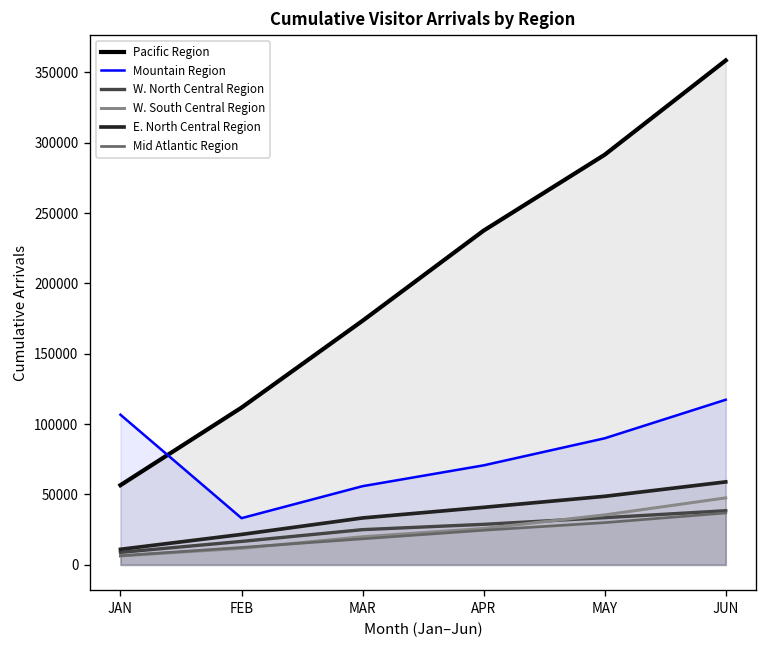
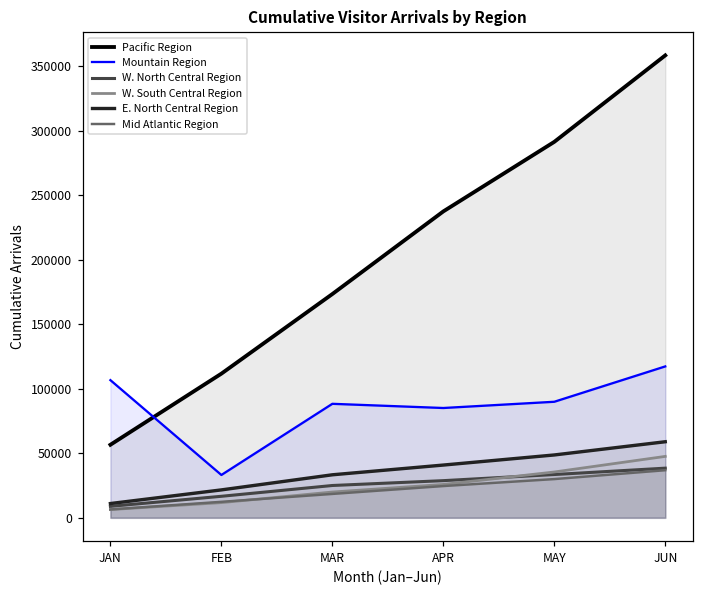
  {
    "Mountain Region": {
      "JAN": 107000,
      "FEB": 33000,
-     "MAR": 56000,
-     "APR": 71000,
+     "MAR": 88000,
+     "APR": 85000,
      "MAY": 90000,
      "JUN": 117000
    }
  }
